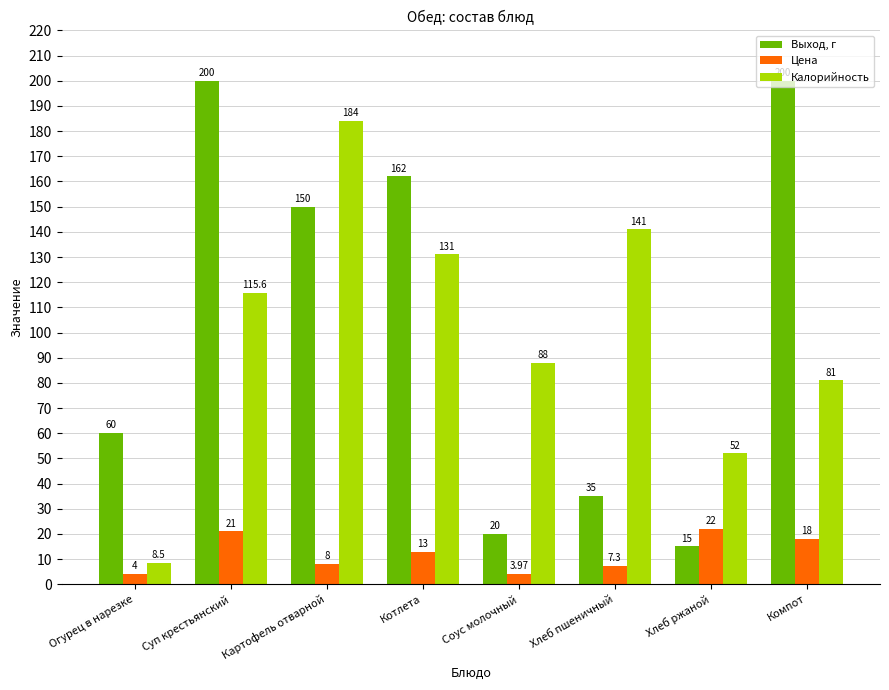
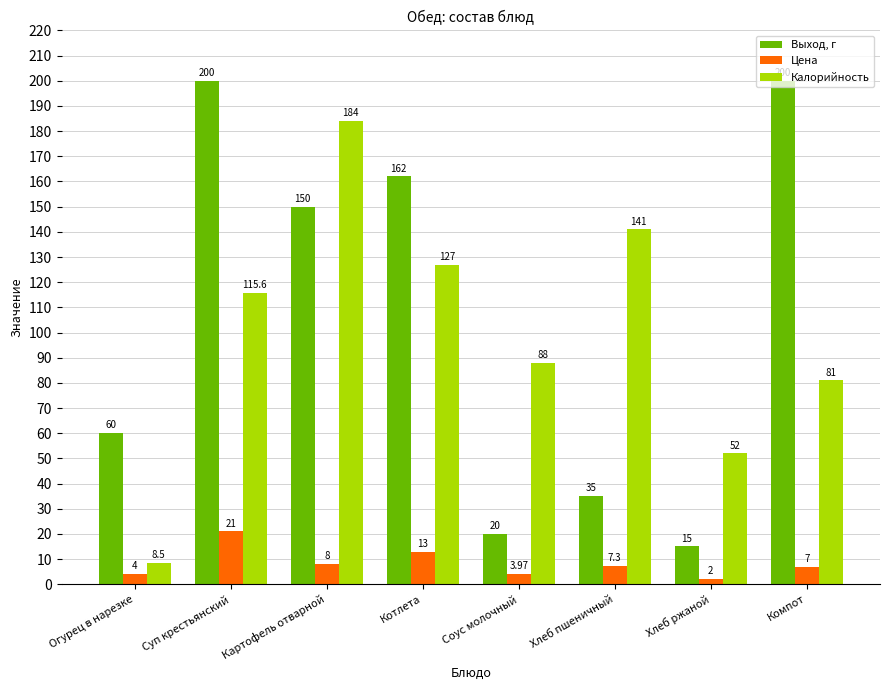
  {
    "Выход, г": {
      "Огурец в нарезке": 60,
      "Суп крестьянский": 200,
      "Картофель отварной": 150,
      "Котлета": 162,
      "Соус молочный": 20,
      "Хлеб пшеничный": 35,
      "Хлеб ржаной": 15
    },
    "Цена": {
      "Огурец в нарезке": 4,
      "Суп крестьянский": 21,
      "Картофель отварной": 8,
      "Котлета": 13,
      "Соус молочный": 3.97,
      "Хлеб пшеничный": 7.3,
-     "Хлеб ржаной": 22,
-     "Компот": 18
+     "Хлеб ржаной": 2,
+     "Компот": 7
    },
    "Калорийность": {
      "Огурец в нарезке": 8.5,
      "Суп крестьянский": 115.6,
      "Картофель отварной": 184,
-     "Котлета": 131,
+     "Котлета": 127,
      "Соус молочный": 88,
      "Хлеб пшеничный": 141,
      "Хлеб ржаной": 52,
      "Компот": 81
    }
  }
